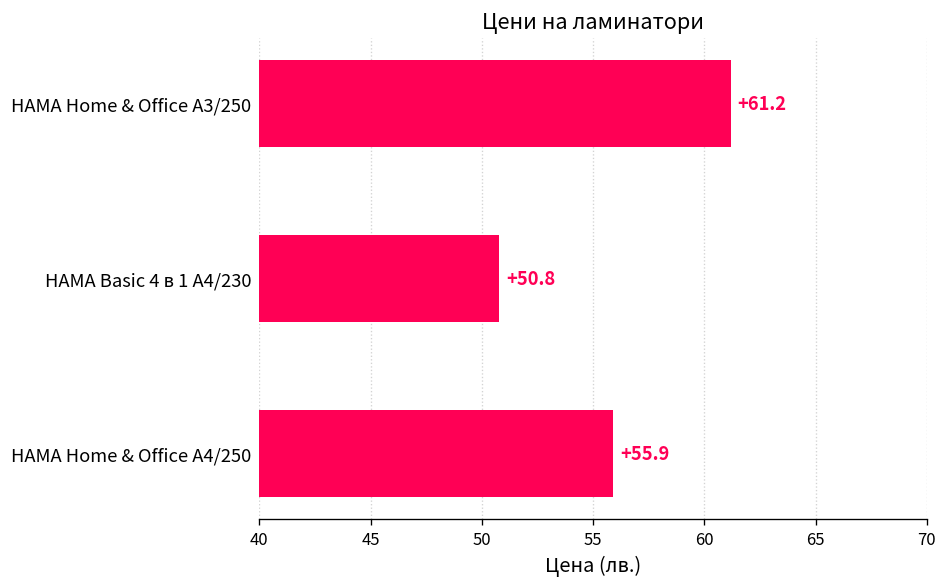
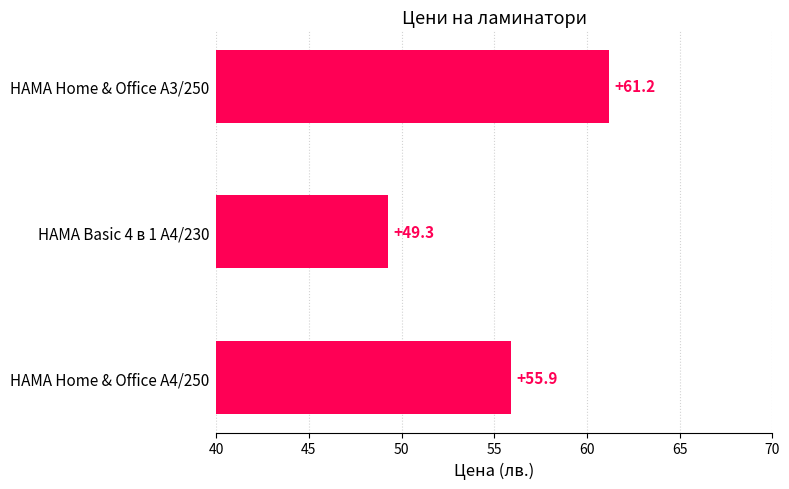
  {
    "HAMA Home & Office A3/250": "+61.2",
-   "HAMA Basic 4 в 1 A4/230": "+50.8",
+   "HAMA Basic 4 в 1 A4/230": "+49.3",
    "HAMA Home & Office A4/250": "+55.9"
  }
